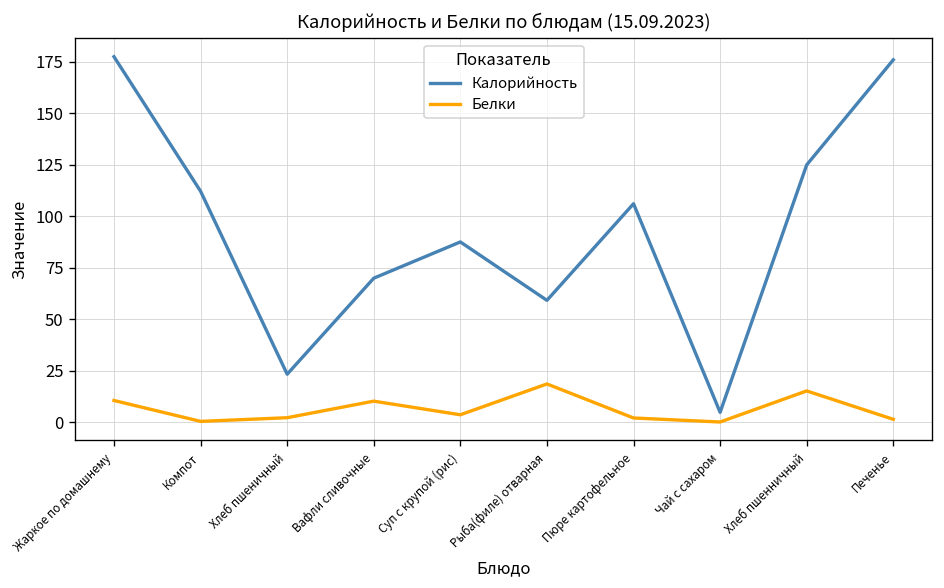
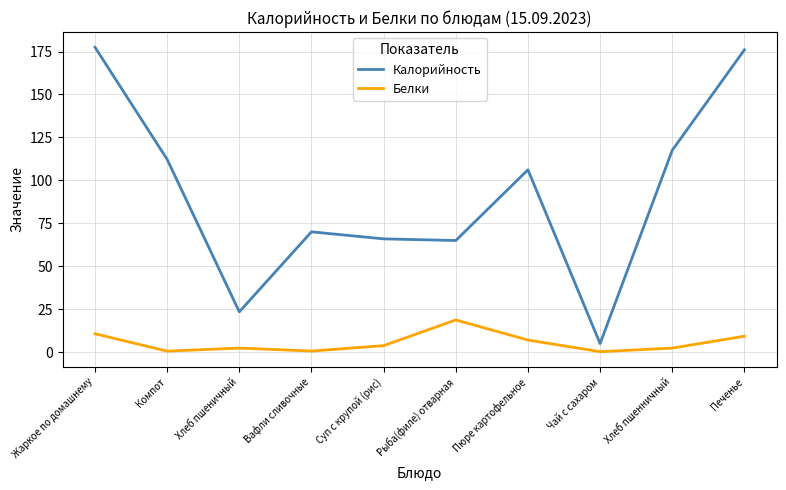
  {
    "Калорийность": {
      "Жаркое по домашнему": 178,
      "Компот": 112,
      "Хлеб пшеничный": 23,
      "Вафли сливочные": 70,
-     "Суп с крупой (рис)": 88,
-     "Рыба(филе) отварная": 59,
+     "Суп с крупой (рис)": 66,
+     "Рыба(филе) отварная": 65,
      "Пюре картофельное": 106,
      "Чай с сахаром": 5,
-     "Хлеб пшенничный": 125,
+     "Хлеб пшенничный": 118,
      "Печенье": 176
    },
    "Белки": {
      "Жаркое по домашнему": 11,
      "Компот": 1,
      "Хлеб пшеничный": 2,
-     "Вафли сливочные": 10,
+     "Вафли сливочные": 1,
      "Суп с крупой (рис)": 4,
      "Рыба(филе) отварная": 19,
-     "Пюре картофельное": 2,
+     "Пюре картофельное": 7,
      "Чай с сахаром": 0,
-     "Хлеб пшенничный": 15,
-     "Печенье": 2
+     "Хлеб пшенничный": 2,
+     "Печенье": 9
    }
  }
